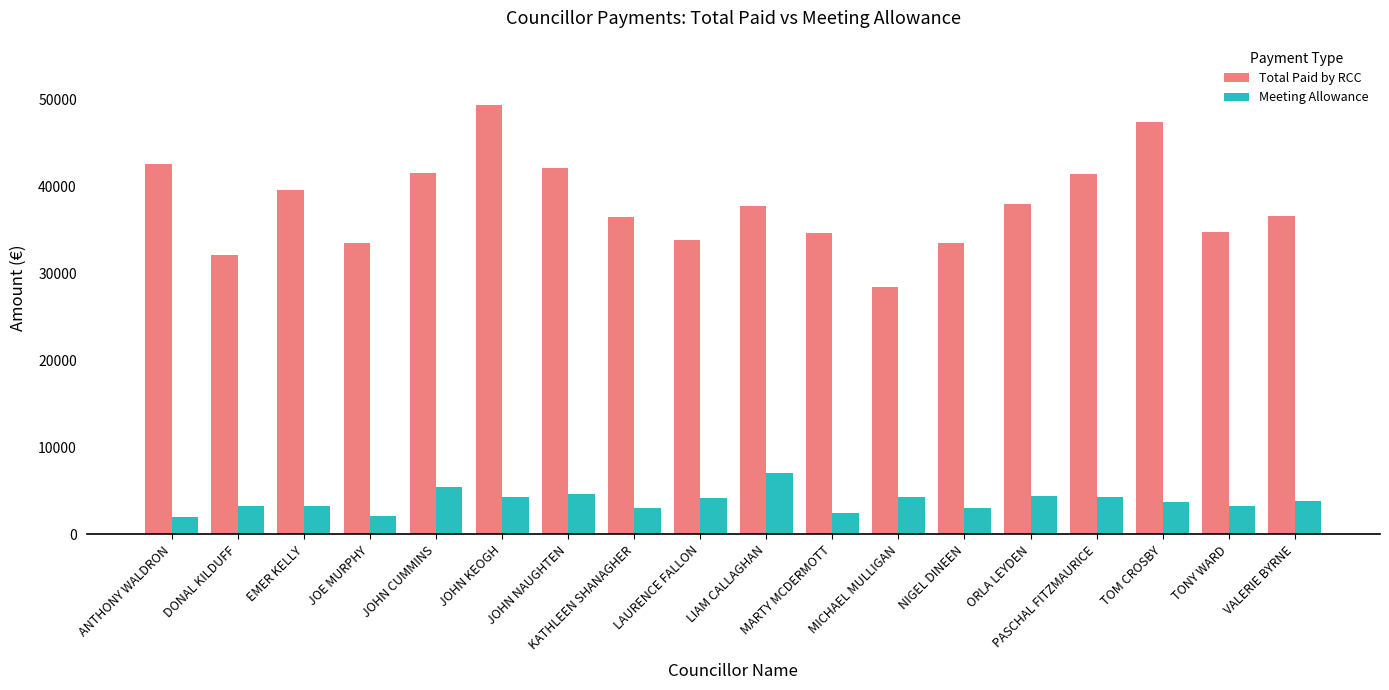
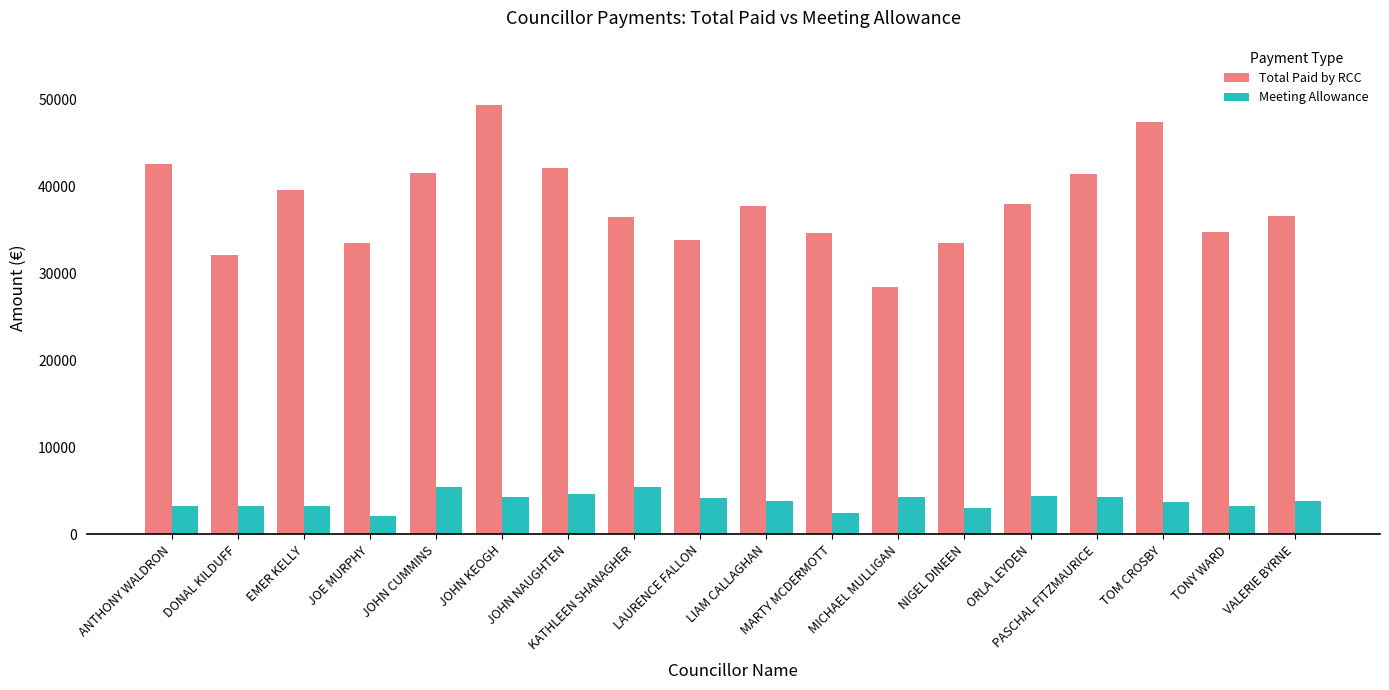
  {
    "Total Paid by RCC": {
      "ANTHONY WALDRON": 43000,
      "DONAL KILDUFF": 32000,
      "EMER KELLY": 40000,
      "JOE MURPHY": 33000,
      "JOHN CUMMINS": 42000,
      "JOHN KEOGH": 49000,
      "JOHN NAUGHTEN": 42000,
      "KATHLEEN SHANAGHER": 37000,
      "LAURENCE FALLON": 34000,
      "LIAM CALLAGHAN": 38000,
      "MARTY MCDERMOTT": 35000,
      "MICHAEL MULLIGAN": 28000,
      "NIGEL DINEEN": 33000,
      "ORLA LEYDEN": 38000,
      "PASCHAL FITZMAURICE": 41000,
      "TOM CROSBY": 47000,
      "TONY WARD": 35000,
      "VALERIE BYRNE": 37000
    },
    "Meeting Allowance": {
-     "ANTHONY WALDRON": 2000,
+     "ANTHONY WALDRON": 3000,
      "DONAL KILDUFF": 3000,
      "EMER KELLY": 3000,
      "JOE MURPHY": 2000,
      "JOHN CUMMINS": 5000,
      "JOHN KEOGH": 4000,
      "JOHN NAUGHTEN": 5000,
-     "KATHLEEN SHANAGHER": 3000,
+     "KATHLEEN SHANAGHER": 5000,
      "LAURENCE FALLON": 4000,
-     "LIAM CALLAGHAN": 7000,
+     "LIAM CALLAGHAN": 4000,
      "MARTY MCDERMOTT": 2000,
      "MICHAEL MULLIGAN": 4000,
      "NIGEL DINEEN": 3000,
      "ORLA LEYDEN": 4000,
      "PASCHAL FITZMAURICE": 4000,
      "TOM CROSBY": 4000,
      "TONY WARD": 3000,
      "VALERIE BYRNE": 4000
    }
  }
